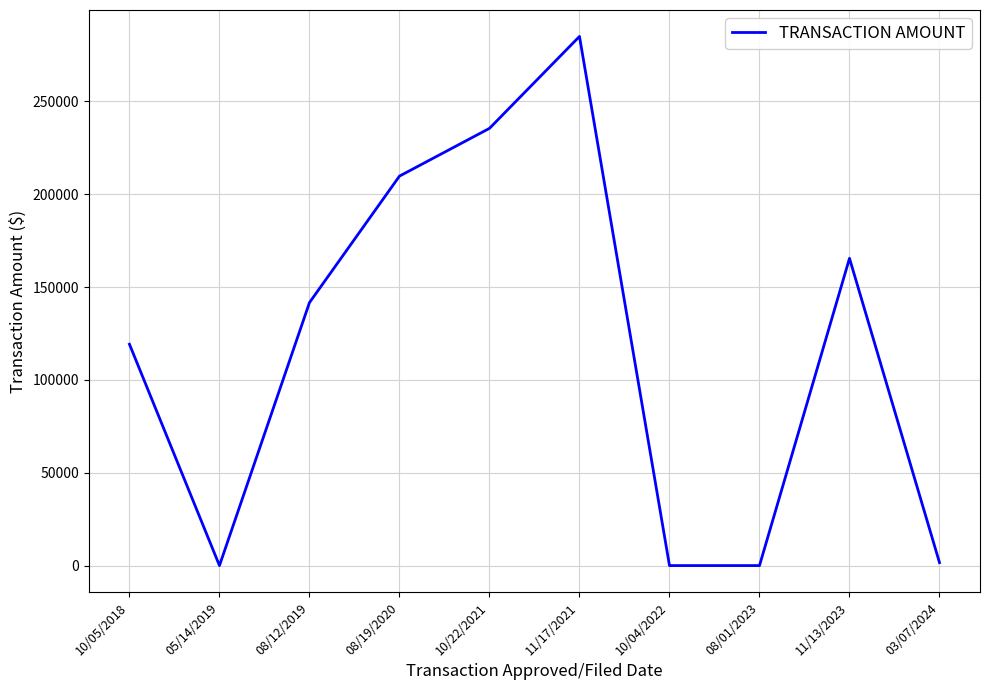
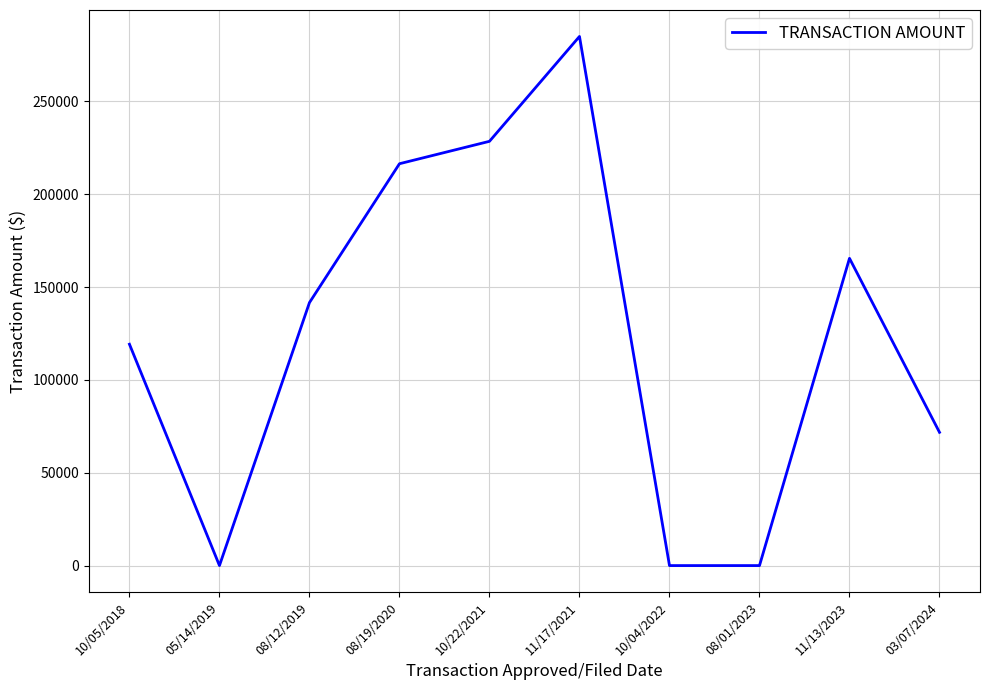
  {
    "10/05/2018": 119000,
    "05/14/2019": 0,
    "08/12/2019": 142000,
-   "08/19/2020": 210000,
-   "10/22/2021": 236000,
+   "08/19/2020": 216000,
+   "10/22/2021": 229000,
    "11/17/2021": 285000,
    "10/04/2022": 0,
    "08/01/2023": 0,
    "11/13/2023": 165000,
-   "03/07/2024": 2000
+   "03/07/2024": 72000
  }
